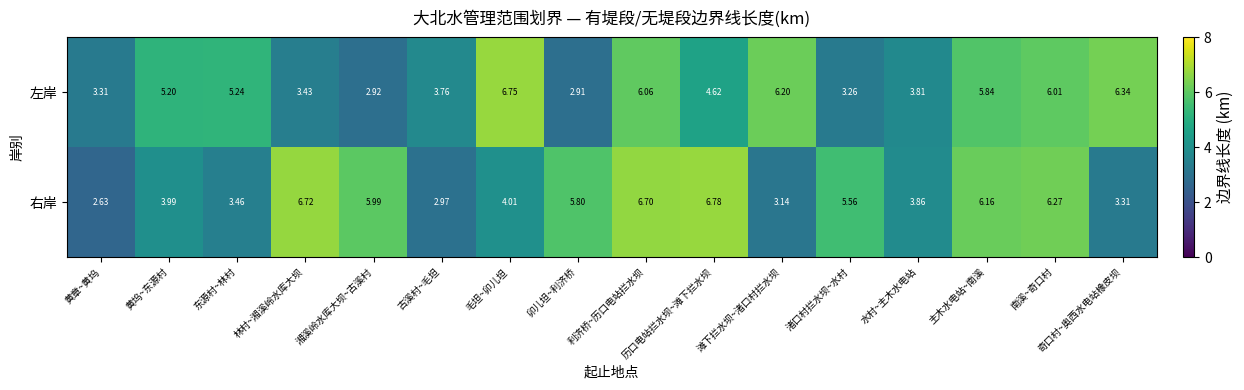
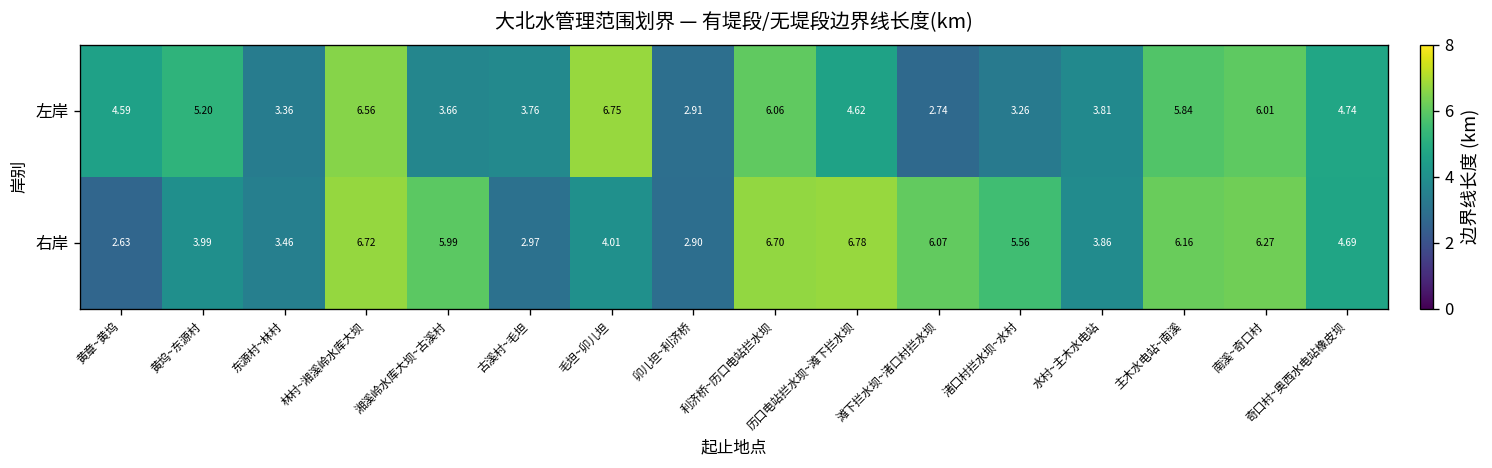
  {
    "左岸": {
-     "黄章~黄坞": 3.31,
+     "黄章~黄坞": 4.59,
      "黄坞~东源村": 5.20,
-     "东源村~林村": 5.24,
-     "林村~湘溪岭水库大坝": 3.43,
-     "湘溪岭水库大坝~古溪村": 2.92,
+     "东源村~林村": 3.36,
+     "林村~湘溪岭水库大坝": 6.56,
+     "湘溪岭水库大坝~古溪村": 3.66,
      "古溪村~毛坦": 3.76,
      "毛坦~卯儿坦": 6.75,
      "卯儿坦~利济桥": 2.91,
      "利济桥~历口电站拦水坝": 6.06,
      "历口电站拦水坝~滩下拦水坝": 4.62,
-     "滩下拦水坝~渚口村拦水坝": 6.20,
+     "滩下拦水坝~渚口村拦水坝": 2.74,
      "渚口村拦水坝~水村": 3.26,
      "水村~主木水电站": 3.81,
      "主木水电站~南溪": 5.84,
      "南溪~奇口村": 6.01,
-     "奇口村~奥西水电站橡皮坝": 6.34
+     "奇口村~奥西水电站橡皮坝": 4.74
    },
    "右岸": {
      "黄章~黄坞": 2.63,
      "黄坞~东源村": 3.99,
      "东源村~林村": 3.46,
      "林村~湘溪岭水库大坝": 6.72,
      "湘溪岭水库大坝~古溪村": 5.99,
      "古溪村~毛坦": 2.97,
      "毛坦~卯儿坦": 4.01,
-     "卯儿坦~利济桥": 5.80,
+     "卯儿坦~利济桥": 2.90,
      "利济桥~历口电站拦水坝": 6.70,
      "历口电站拦水坝~滩下拦水坝": 6.78,
-     "滩下拦水坝~渚口村拦水坝": 3.14,
+     "滩下拦水坝~渚口村拦水坝": 6.07,
      "渚口村拦水坝~水村": 5.56,
      "水村~主木水电站": 3.86,
      "主木水电站~南溪": 6.16,
      "南溪~奇口村": 6.27,
-     "奇口村~奥西水电站橡皮坝": 3.31
+     "奇口村~奥西水电站橡皮坝": 4.69
    }
  }
